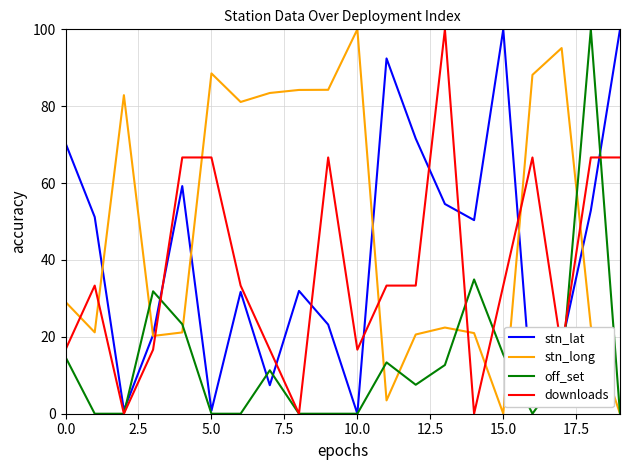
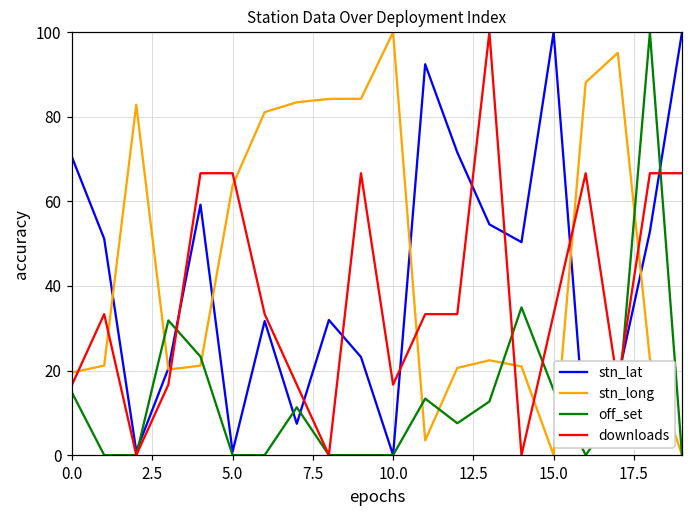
  {
    "stn_lat": {
      "0.0": 70,
      "5.0": 1,
      "15.0": 100
    },
    "stn_long": {
-     "0.0": 29,
-     "5.0": 89,
+     "0.0": 20,
+     "5.0": 64,
      "10.0": 100,
      "15.0": 0
    },
    "off_set": {
      "0.0": 15,
      "5.0": 0,
      "15.0": 15
    },
    "downloads": {
      "0.0": 17,
      "5.0": 67,
      "10.0": 17,
      "15.0": 33
    }
  }
